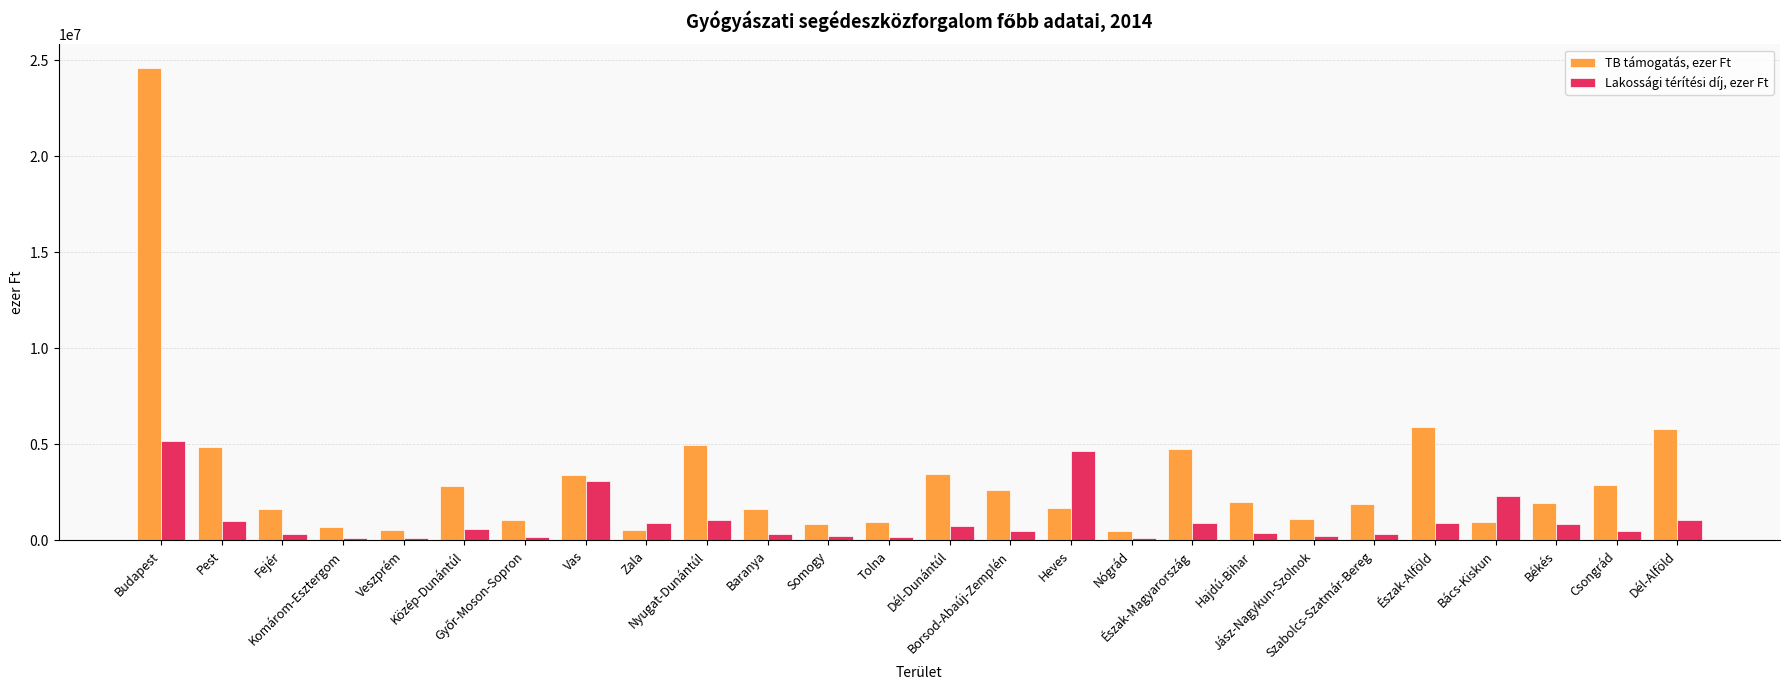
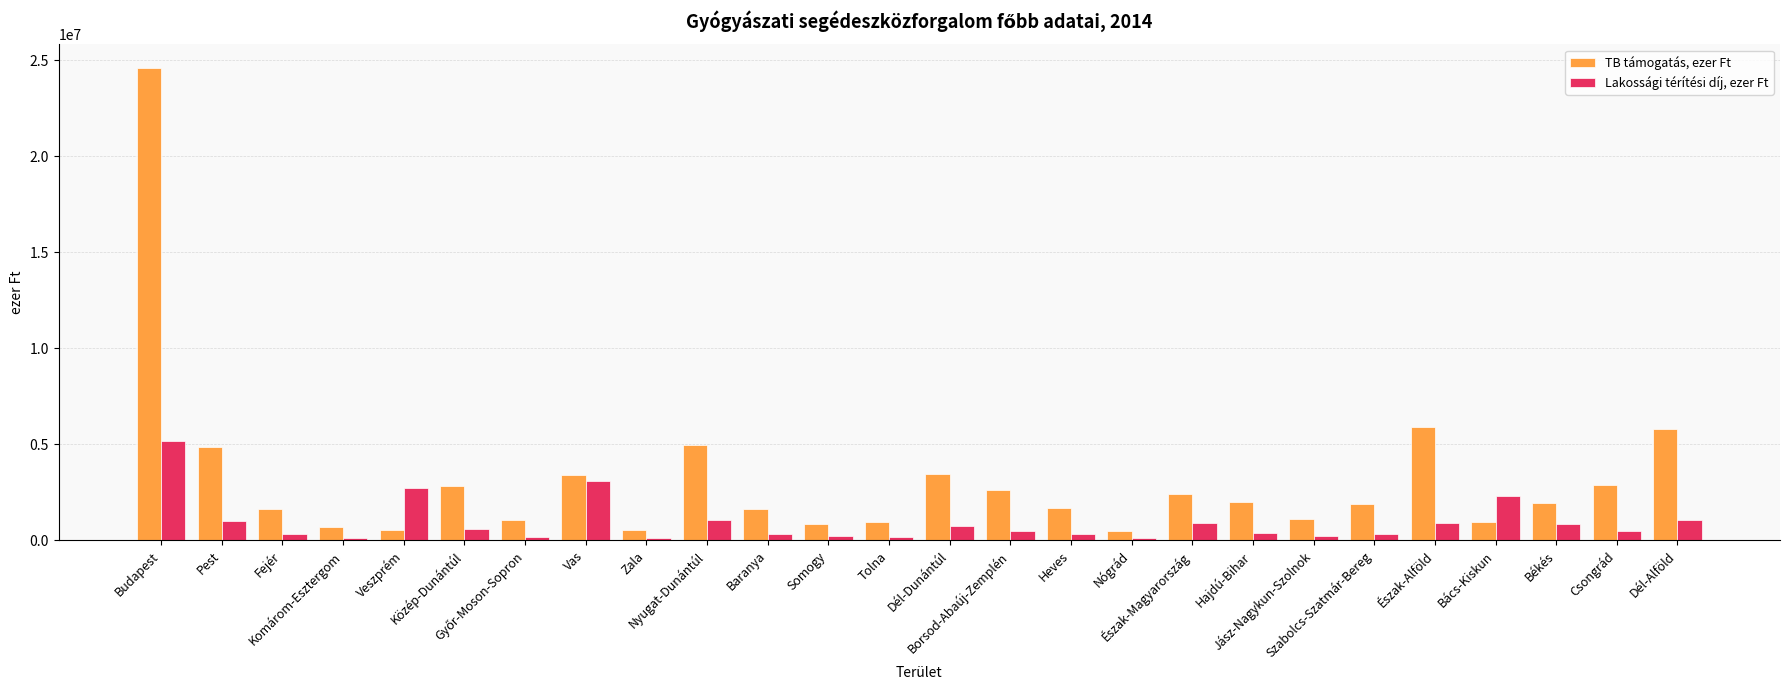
  {
    "TB támogatás, ezer Ft": {
      "Budapest": 24600000,
      "Pest": 4900000,
      "Fejér": 1600000,
      "Komárom-Esztergom": 700000,
      "Veszprém": 500000,
      "Közép-Dunántúl": 2800000,
      "Győr-Moson-Sopron": 1000000,
      "Vas": 3400000,
      "Zala": 500000,
      "Nyugat-Dunántúl": 5000000,
      "Baranya": 1600000,
      "Somogy": 900000,
      "Tolna": 900000,
      "Dél-Dunántúl": 3400000,
      "Borsod-Abaúj-Zemplén": 2600000,
      "Heves": 1700000,
      "Nógrád": 500000,
-     "Észak-Magyarország": 4800000,
+     "Észak-Magyarország": 2400000,
      "Hajdú-Bihar": 2000000,
      "Jász-Nagykun-Szolnok": 1100000,
      "Szabolcs-Szatmár-Bereg": 1900000,
      "Észak-Alföld": 5900000,
      "Bács-Kiskun": 1000000,
      "Békés": 2000000,
      "Csongrád": 2900000,
      "Dél-Alföld": 5800000
    },
    "Lakossági térítési díj, ezer Ft": {
      "Budapest": 5200000,
      "Pest": 1000000,
      "Fejér": 300000,
      "Komárom-Esztergom": 100000,
-     "Veszprém": 100000,
+     "Veszprém": 2700000,
      "Közép-Dunántúl": 600000,
      "Győr-Moson-Sopron": 200000,
      "Vas": 3100000,
-     "Zala": 900000,
+     "Zala": 100000,
      "Nyugat-Dunántúl": 1100000,
      "Baranya": 300000,
      "Somogy": 200000,
      "Tolna": 200000,
      "Dél-Dunántúl": 700000,
      "Borsod-Abaúj-Zemplén": 500000,
-     "Heves": 4700000,
+     "Heves": 300000,
      "Észak-Magyarország": 900000,
      "Hajdú-Bihar": 400000,
      "Jász-Nagykun-Szolnok": 200000,
      "Szabolcs-Szatmár-Bereg": 300000,
      "Észak-Alföld": 900000,
      "Bács-Kiskun": 2300000,
      "Békés": 900000,
      "Csongrád": 500000,
      "Dél-Alföld": 1100000
    }
  }
